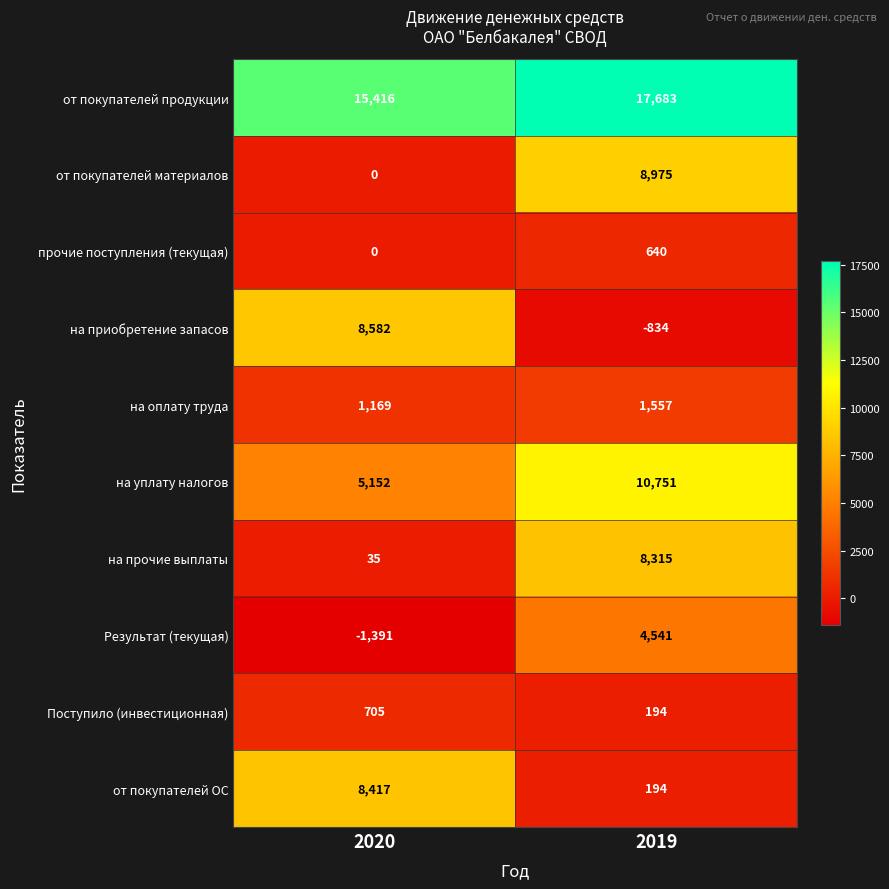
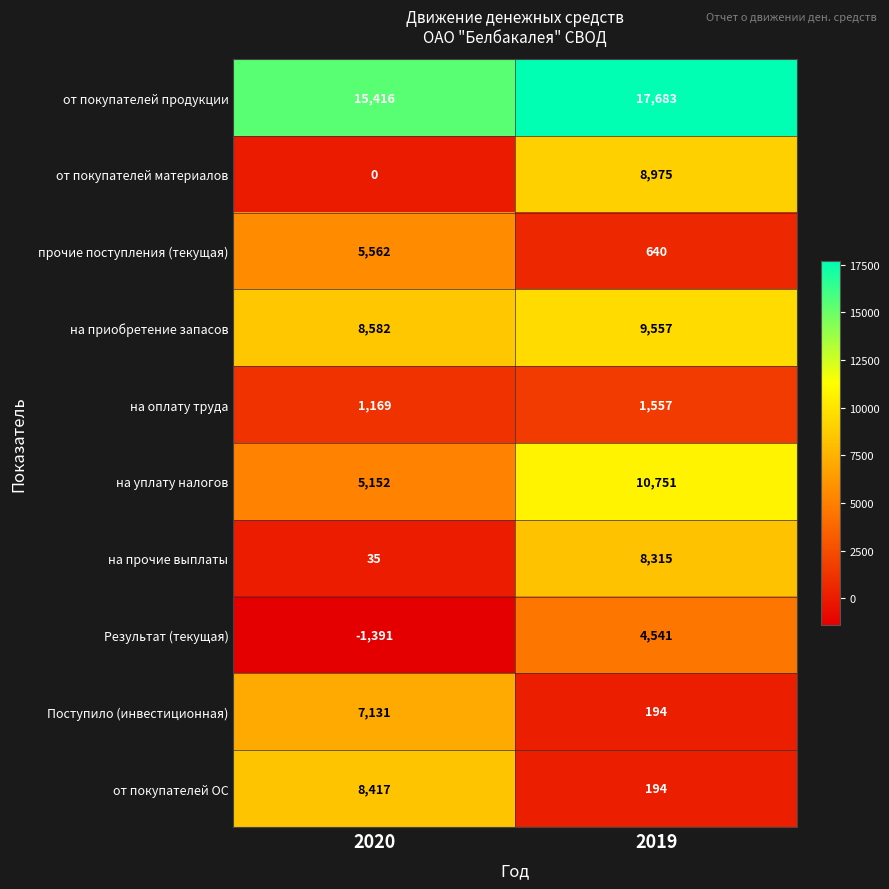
  {
    "от покупателей продукции": {
      "2020": "15,416",
      "2019": "17,683"
    },
    "от покупателей материалов": {
      "2020": "0",
      "2019": "8,975"
    },
    "прочие поступления (текущая)": {
-     "2020": "0",
+     "2020": "5,562",
      "2019": "640"
    },
    "на приобретение запасов": {
      "2020": "8,582",
-     "2019": "-834"
+     "2019": "9,557"
    },
    "на оплату труда": {
      "2020": "1,169",
      "2019": "1,557"
    },
    "на уплату налогов": {
      "2020": "5,152",
      "2019": "10,751"
    },
    "на прочие выплаты": {
      "2020": "35",
      "2019": "8,315"
    },
    "Результат (текущая)": {
      "2020": "-1,391",
      "2019": "4,541"
    },
    "Поступило (инвестиционная)": {
-     "2020": "705",
+     "2020": "7,131",
      "2019": "194"
    },
    "от покупателей ОС": {
      "2020": "8,417",
      "2019": "194"
    }
  }
